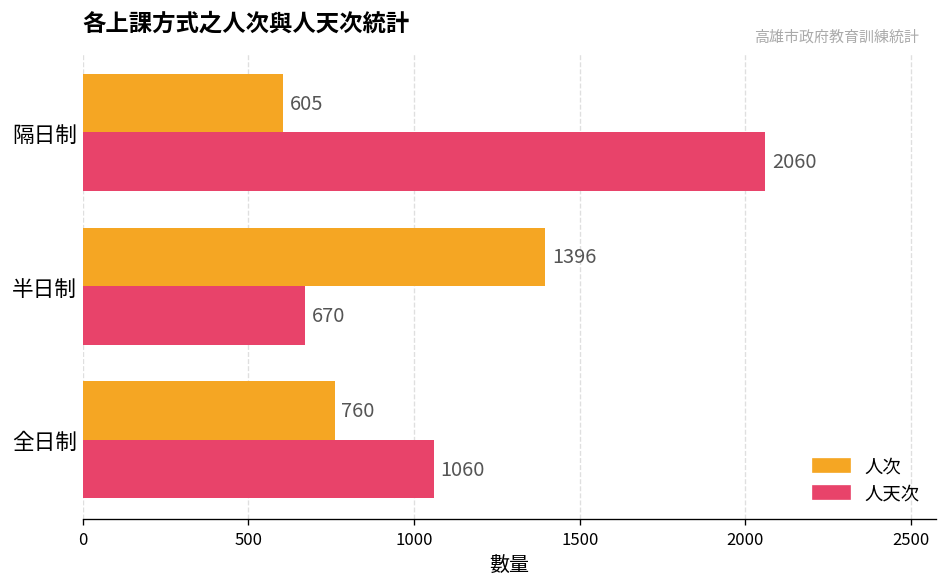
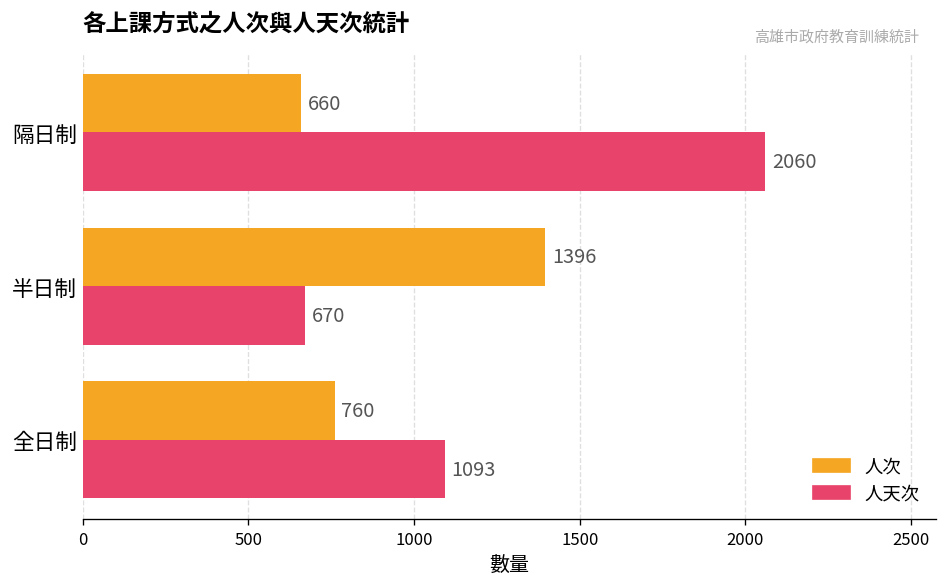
  {
    "人次": {
-     "隔日制": 605,
+     "隔日制": 660,
      "半日制": 1396,
      "全日制": 760
    },
    "人天次": {
      "隔日制": 2060,
      "半日制": 670,
-     "全日制": 1060
+     "全日制": 1093
    }
  }
